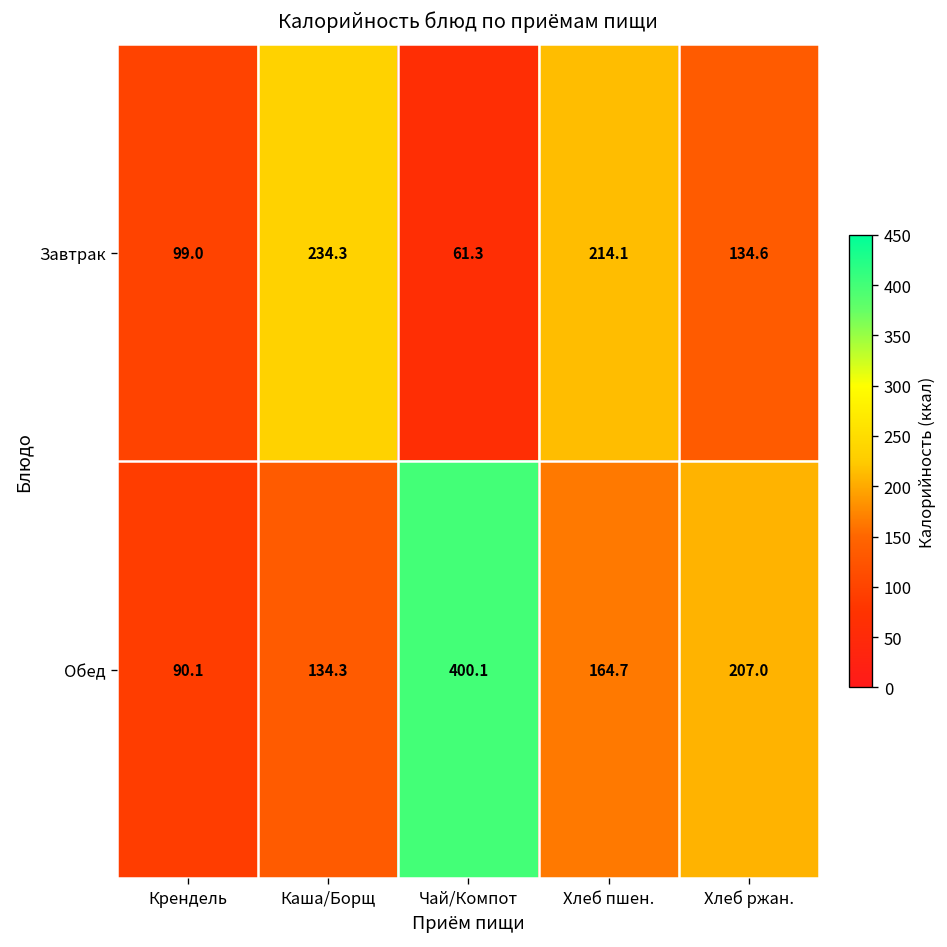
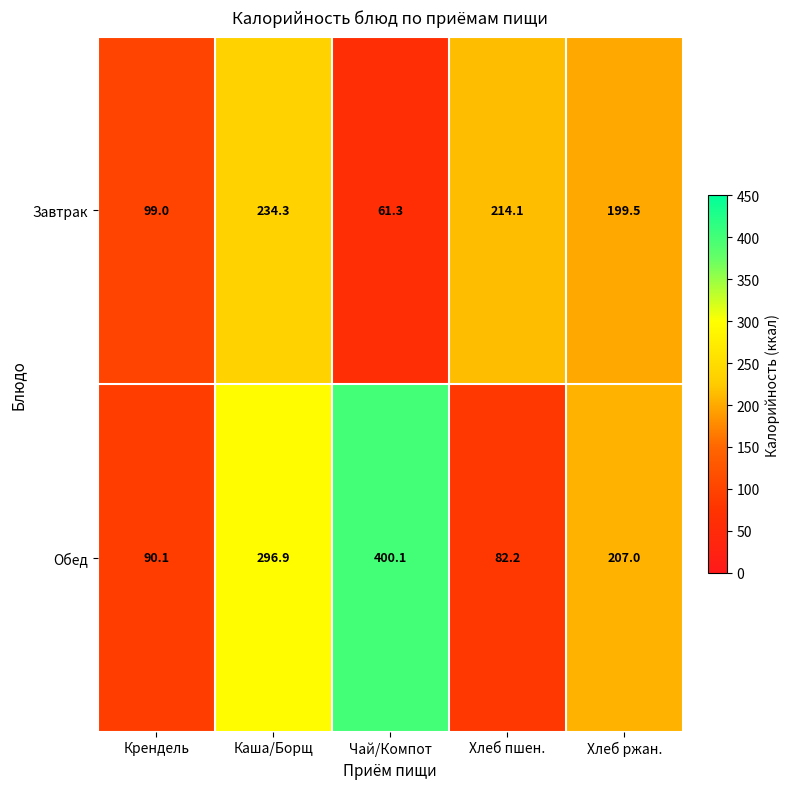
  {
    "Завтрак": {
      "Крендель": 99.0,
      "Каша/Борщ": 234.3,
      "Чай/Компот": 61.3,
      "Хлеб пшен.": 214.1,
-     "Хлеб ржан.": 134.6
+     "Хлеб ржан.": 199.5
    },
    "Обед": {
      "Крендель": 90.1,
-     "Каша/Борщ": 134.3,
+     "Каша/Борщ": 296.9,
      "Чай/Компот": 400.1,
-     "Хлеб пшен.": 164.7,
+     "Хлеб пшен.": 82.2,
      "Хлеб ржан.": 207.0
    }
  }
